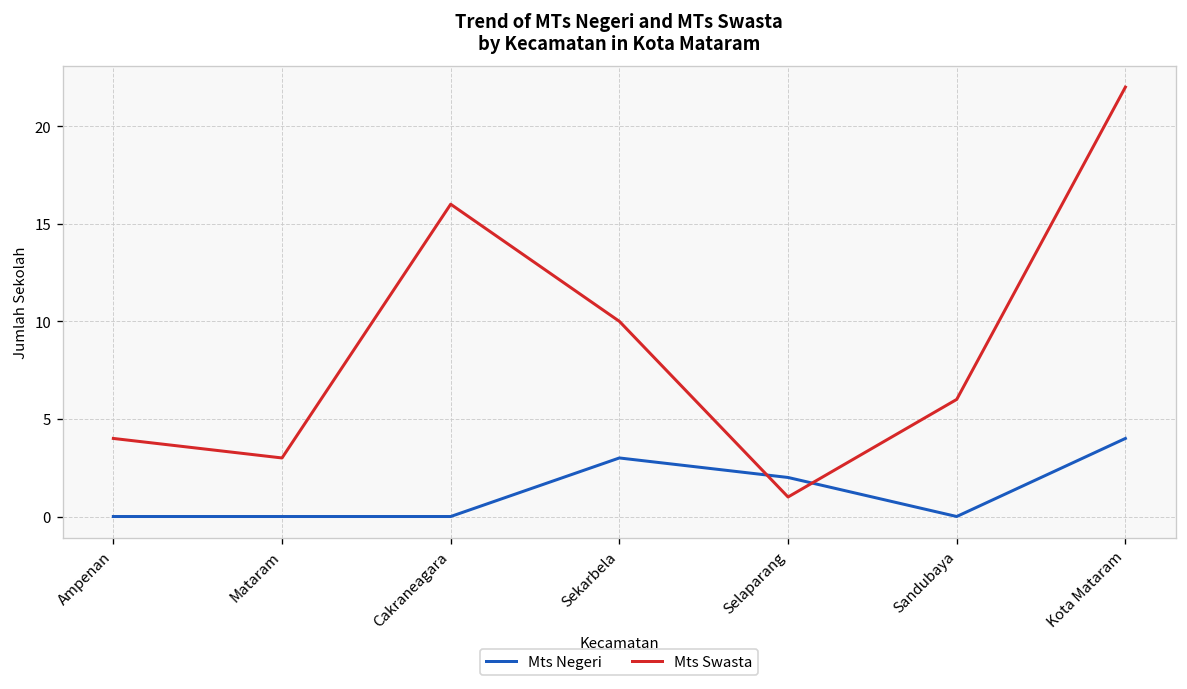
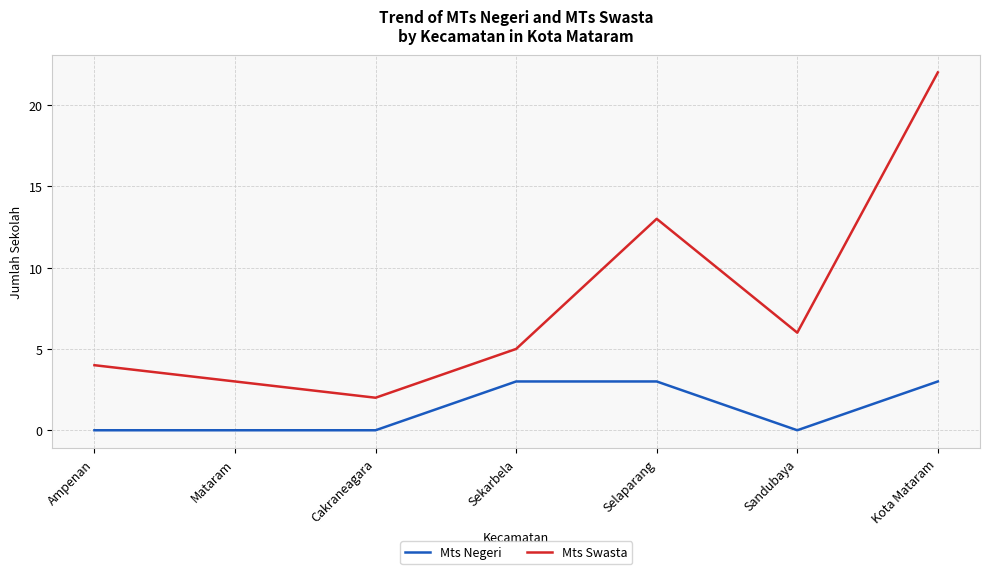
  {
    "Mts Negeri": {
      "Ampenan": 0,
      "Mataram": 0,
      "Cakraneagara": 0,
      "Sekarbela": 3,
-     "Selaparang": 2,
+     "Selaparang": 3,
      "Sandubaya": 0,
-     "Kota Mataram": 4
+     "Kota Mataram": 3
    },
    "Mts Swasta": {
      "Ampenan": 4,
      "Mataram": 3,
-     "Cakraneagara": 16,
-     "Sekarbela": 10,
-     "Selaparang": 1,
+     "Cakraneagara": 2,
+     "Sekarbela": 5,
+     "Selaparang": 13,
      "Sandubaya": 6,
      "Kota Mataram": 22
    }
  }
